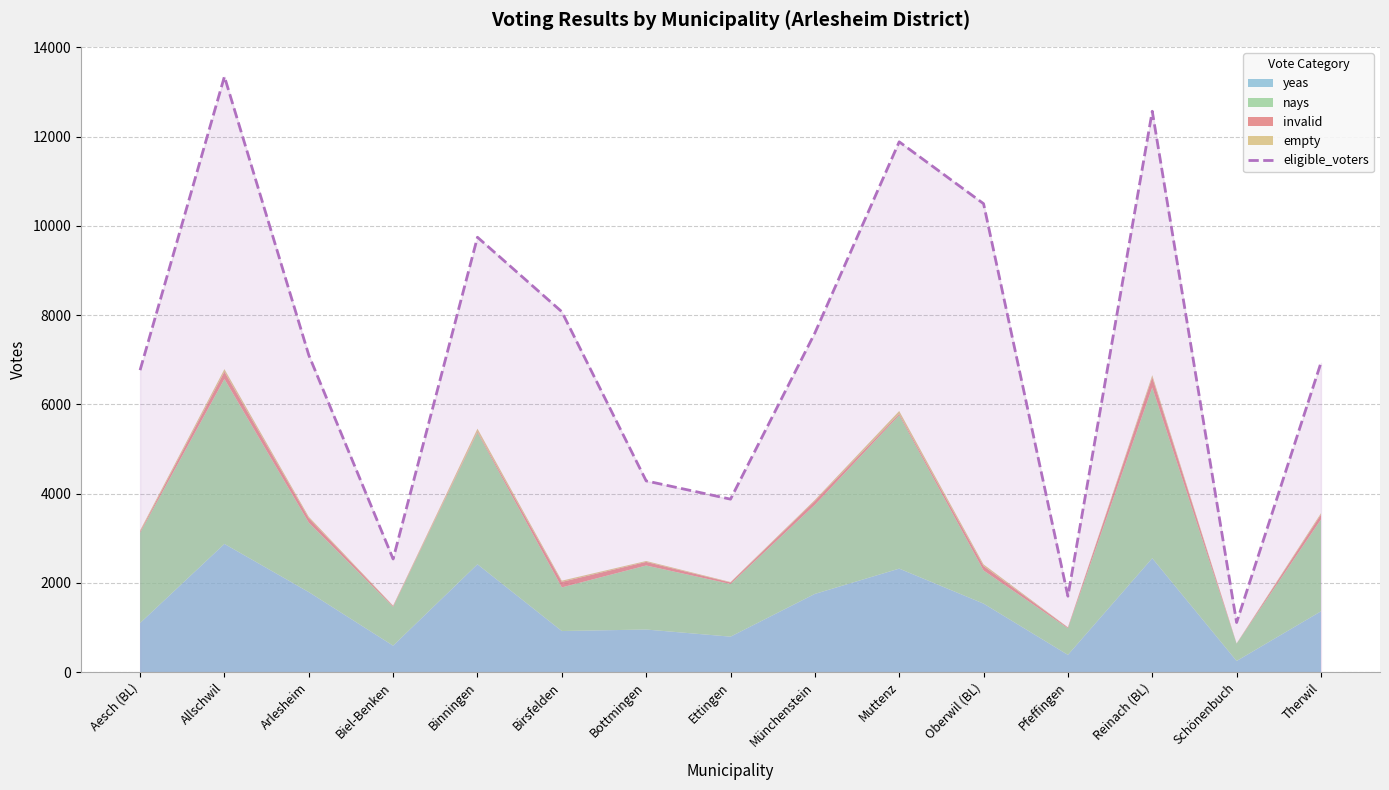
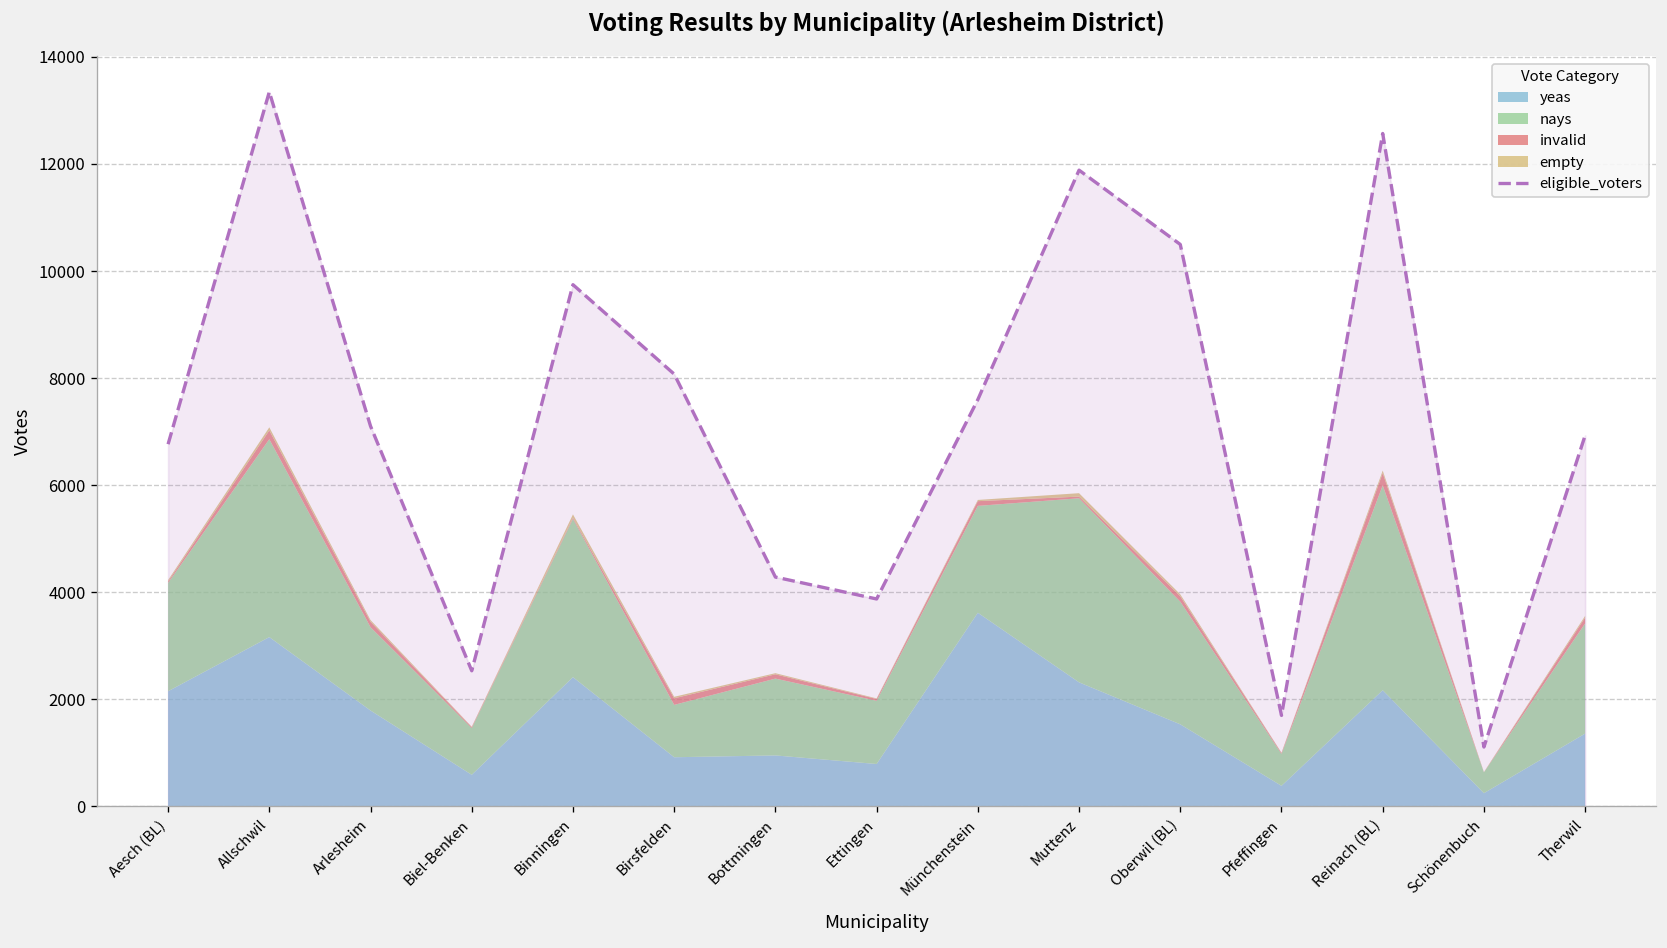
  {
    "yeas": {
-     "Aesch (BL)": 1100,
-     "Allschwil": 2900,
+     "Aesch (BL)": 2200,
+     "Allschwil": 3200,
      "Arlesheim": 1800,
      "Biel-Benken": 600,
      "Binningen": 2400,
      "Birsfelden": 900,
      "Bottmingen": 1000,
      "Ettingen": 800,
-     "Münchenstein": 1800,
+     "Münchenstein": 3600,
      "Muttenz": 2300,
      "Oberwil (BL)": 1500,
      "Pfeffingen": 400,
-     "Reinach (BL)": 2600,
+     "Reinach (BL)": 2200,
      "Schönenbuch": 200,
      "Therwil": 1400
    },
    "nays": {
      "Allschwil": 3700,
      "Arlesheim": 1600,
      "Birsfelden": 1000,
      "Bottmingen": 1400,
      "Münchenstein": 2000,
-     "Oberwil (BL)": 700,
+     "Oberwil (BL)": 2300,
      "Reinach (BL)": 3800,
      "Therwil": 2100
    },
    "invalid": {
      "Allschwil": 200
    },
    "empty": {
      "Allschwil": 100,
      "Binningen": 100,
      "Muttenz": 100
    },
    "eligible_voters": {
      "Aesch (BL)": 6800,
      "Allschwil": 13300,
      "Arlesheim": 7100,
      "Biel-Benken": 2500,
      "Binningen": 9700,
      "Birsfelden": 8100,
      "Bottmingen": 4300,
      "Ettingen": 3900,
      "Münchenstein": 7600,
      "Muttenz": 11900,
      "Oberwil (BL)": 10500,
      "Pfeffingen": 1700,
      "Reinach (BL)": 12600,
      "Schönenbuch": 1100,
      "Therwil": 6900
    }
  }
